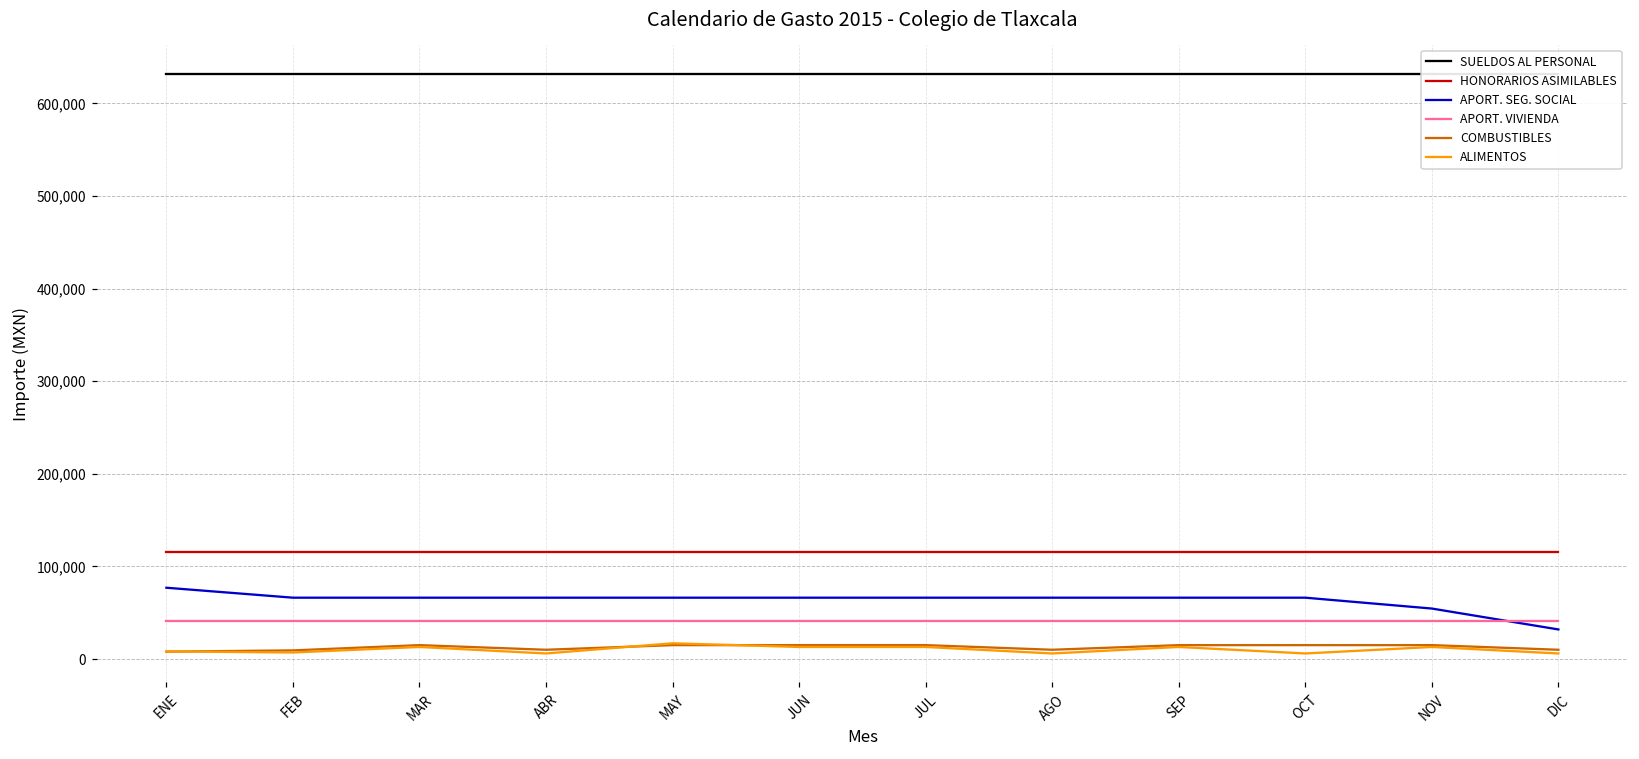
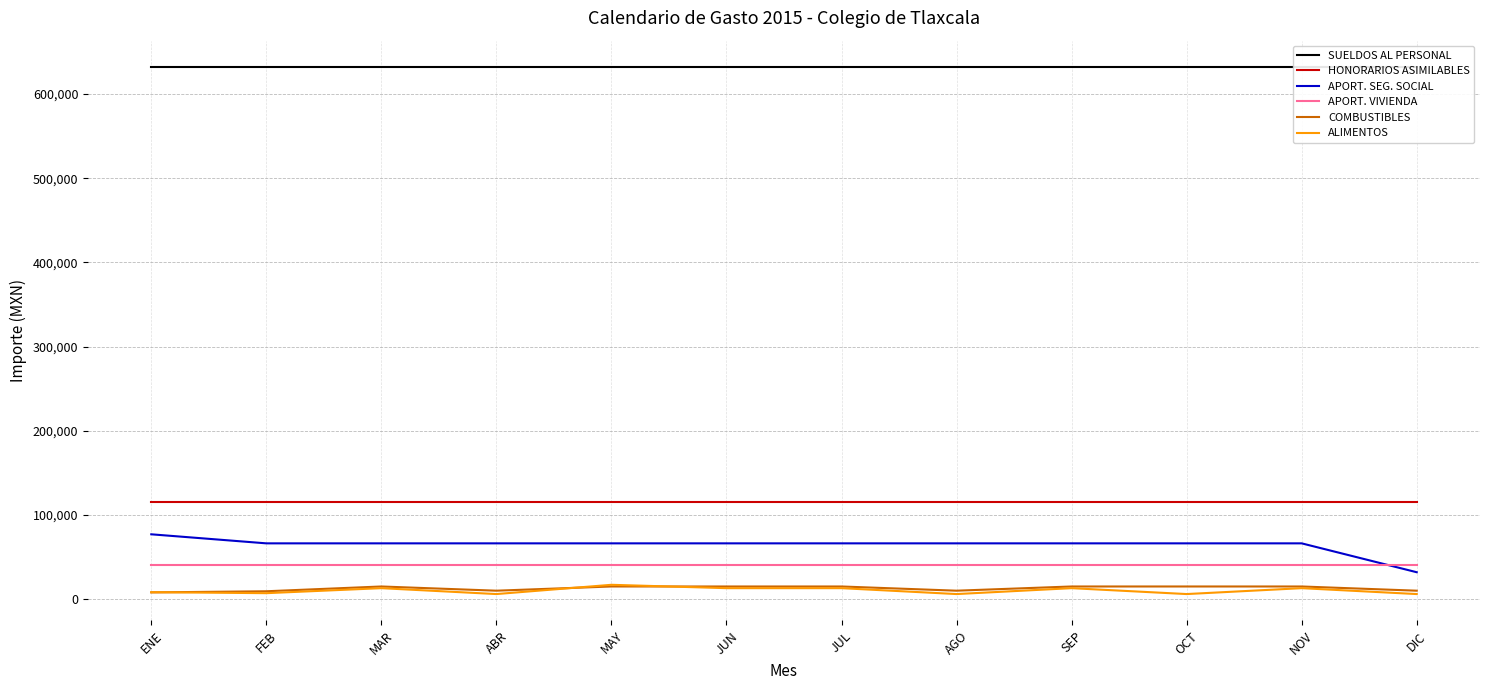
  {
    "SUELDOS AL PERSONAL": {
      "ENE": "630,000",
      "FEB": "630,000",
      "MAR": "630,000",
      "ABR": "630,000",
      "MAY": "630,000",
      "JUN": "630,000",
      "JUL": "630,000",
      "AGO": "630,000",
      "SEP": "630,000",
      "OCT": "630,000"
    },
    "HONORARIOS ASIMILABLES": {
      "ENE": "120,000",
      "FEB": "120,000",
      "MAR": "120,000",
      "ABR": "120,000",
      "MAY": "120,000",
      "JUN": "120,000",
      "JUL": "120,000",
      "AGO": "120,000",
      "SEP": "120,000",
      "OCT": "120,000",
      "NOV": "120,000",
      "DIC": "120,000"
    },
    "APORT. SEG. SOCIAL": {
      "ENE": "80,000",
      "FEB": "70,000",
      "MAR": "70,000",
      "ABR": "70,000",
      "MAY": "70,000",
      "JUN": "70,000",
      "JUL": "70,000",
      "AGO": "70,000",
      "SEP": "70,000",
      "OCT": "70,000",
-     "NOV": "50,000",
+     "NOV": "70,000",
      "DIC": "30,000"
    },
    "APORT. VIVIENDA": {
      "ENE": "40,000",
      "FEB": "40,000",
      "MAR": "40,000",
      "ABR": "40,000",
      "MAY": "40,000",
      "JUN": "40,000",
      "JUL": "40,000",
      "AGO": "40,000",
      "SEP": "40,000",
      "OCT": "40,000",
      "NOV": "40,000",
      "DIC": "40,000"
    },
    "COMBUSTIBLES": {
      "ABR": "10,000",
      "AGO": "10,000",
      "OCT": "20,000",
      "DIC": "10,000"
    },
    "ALIMENTOS": {
      "ABR": "10,000",
      "AGO": "10,000",
      "OCT": "10,000",
      "DIC": "10,000"
    }
  }
